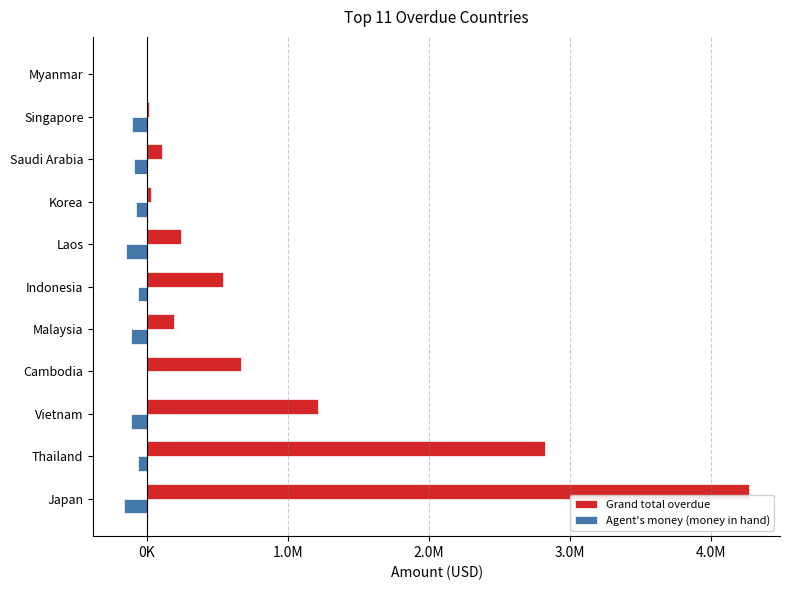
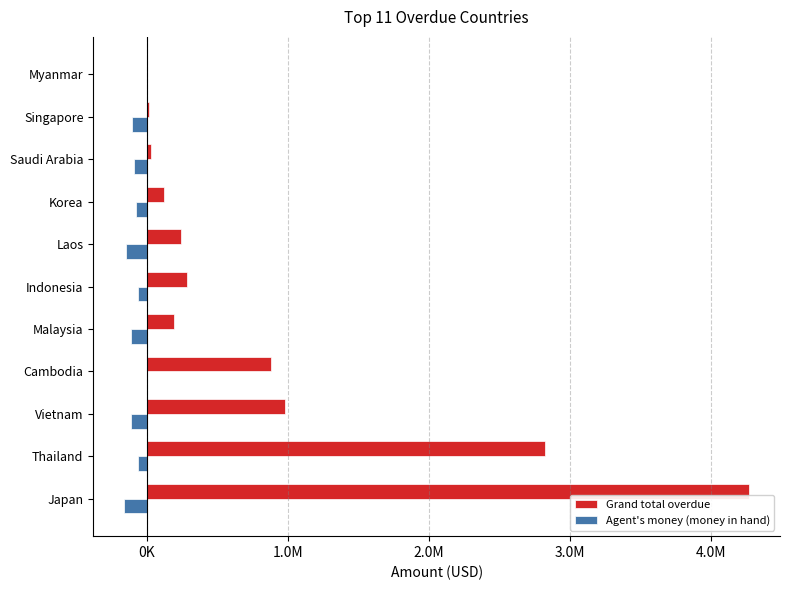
  {
    "Grand total overdue": {
      "Myanmar": 0,
-     "Saudi Arabia": 110000,
-     "Korea": 30000,
+     "Saudi Arabia": 20000,
+     "Korea": 120000,
      "Laos": 240000,
-     "Indonesia": 540000,
+     "Indonesia": 280000,
      "Malaysia": 190000,
-     "Cambodia": 670000,
-     "Vietnam": 1210000,
+     "Cambodia": 880000,
+     "Vietnam": 980000,
      "Thailand": 2820000,
      "Japan": 4270000
    },
    "Agent's money (money in hand)": {
      "Myanmar": 0,
      "Singapore": -110000,
      "Saudi Arabia": -90000,
      "Korea": -80000,
      "Laos": -150000,
      "Indonesia": -60000,
      "Malaysia": -120000,
      "Vietnam": -120000,
      "Thailand": -70000,
      "Japan": -160000
    }
  }
